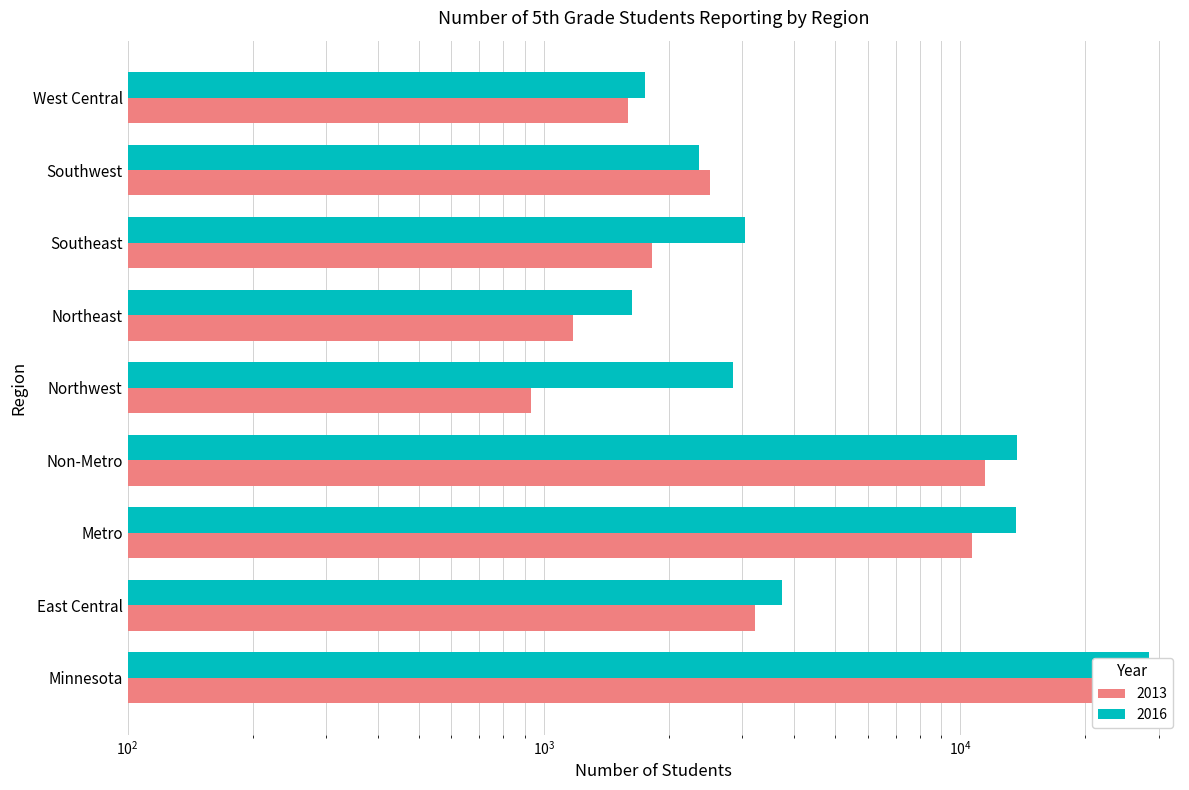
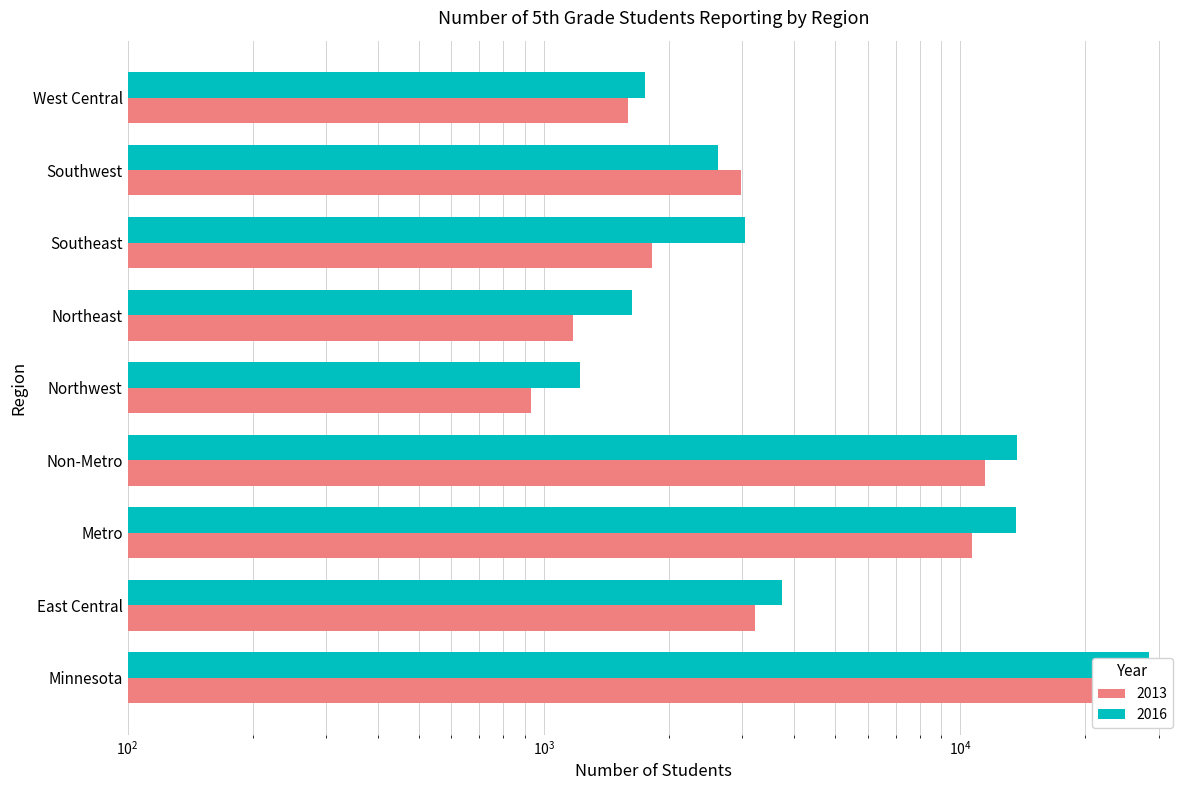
  {
    "2013": {
      "West Central": 1600,
-     "Southwest": 2500,
+     "Southwest": 3000,
      "Southeast": 1800,
      "Northeast": 1180,
      "Northwest": 930,
      "Non-Metro": 11500,
      "Metro": 10700,
      "East Central": 3200
    },
    "2016": {
      "West Central": 1750,
-     "Southwest": 2400,
+     "Southwest": 2600,
      "Southeast": 3000,
      "Northeast": 1630,
-     "Northwest": 2800,
+     "Northwest": 1220,
      "Non-Metro": 13700,
      "Metro": 13600,
      "East Central": 3700
    }
  }
